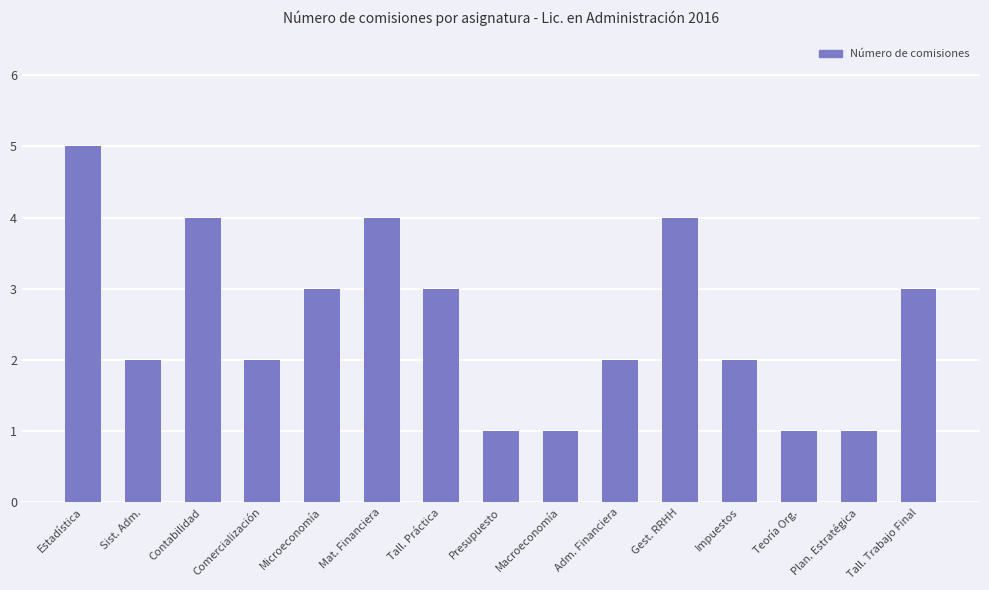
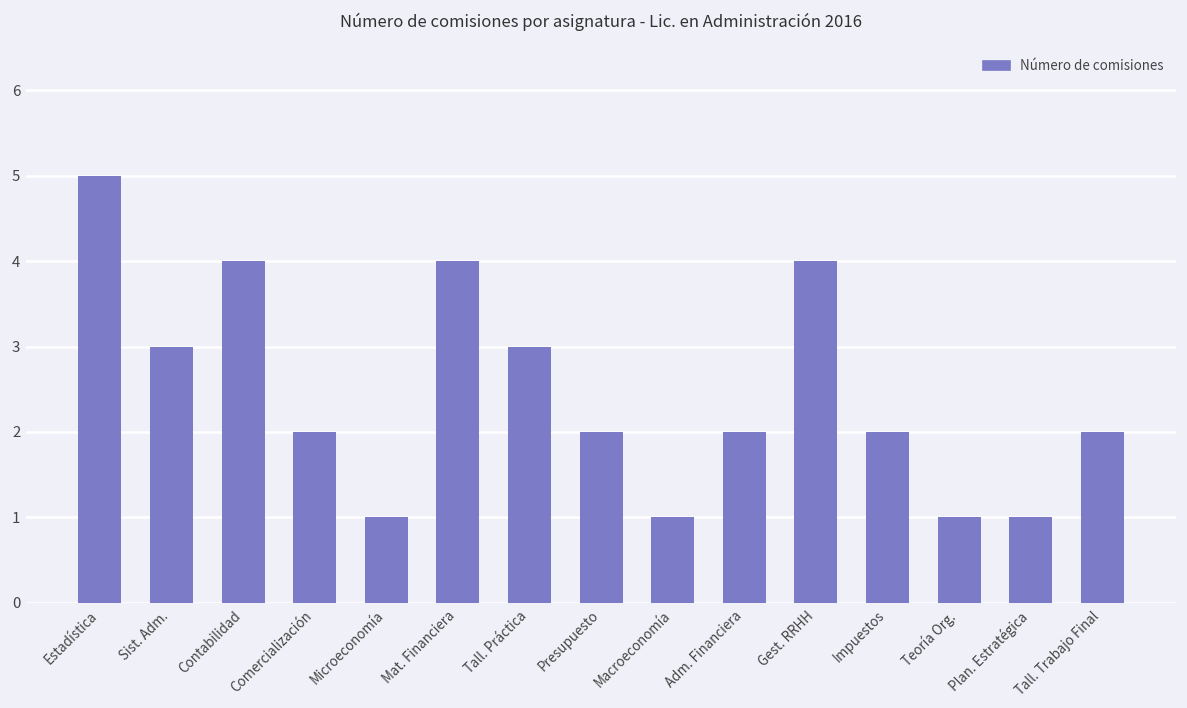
  {
    "Estadística": 5,
-   "Sist. Adm.": 2,
+   "Sist. Adm.": 3,
    "Contabilidad": 4,
    "Comercialización": 2,
-   "Microeconomía": 3,
+   "Microeconomía": 1,
    "Mat. Financiera": 4,
    "Tall. Práctica": 3,
-   "Presupuesto": 1,
+   "Presupuesto": 2,
    "Macroeconomía": 1,
    "Adm. Financiera": 2,
    "Gest. RRHH": 4,
    "Impuestos": 2,
    "Teoría Org.": 1,
    "Plan. Estratégica": 1,
-   "Tall. Trabajo Final": 3
+   "Tall. Trabajo Final": 2
  }
